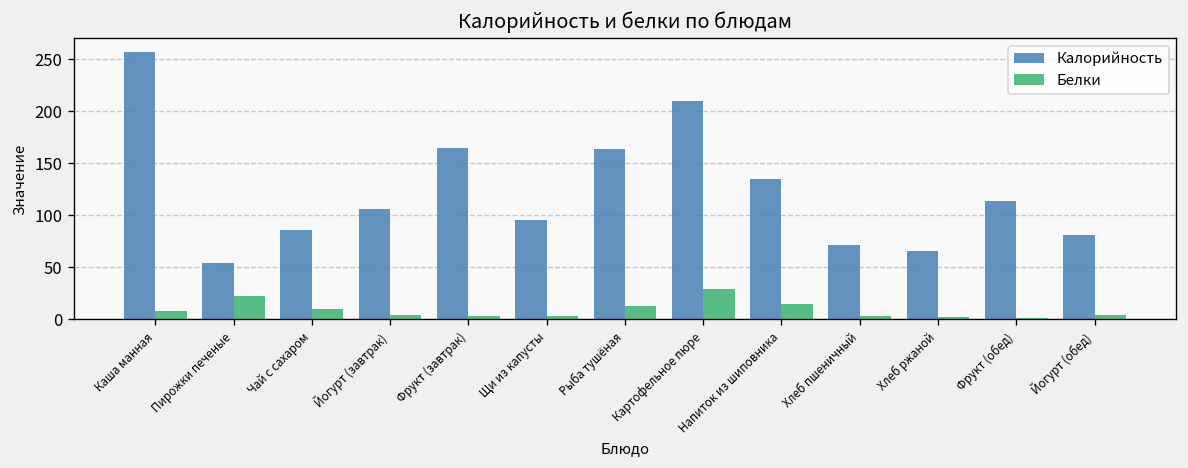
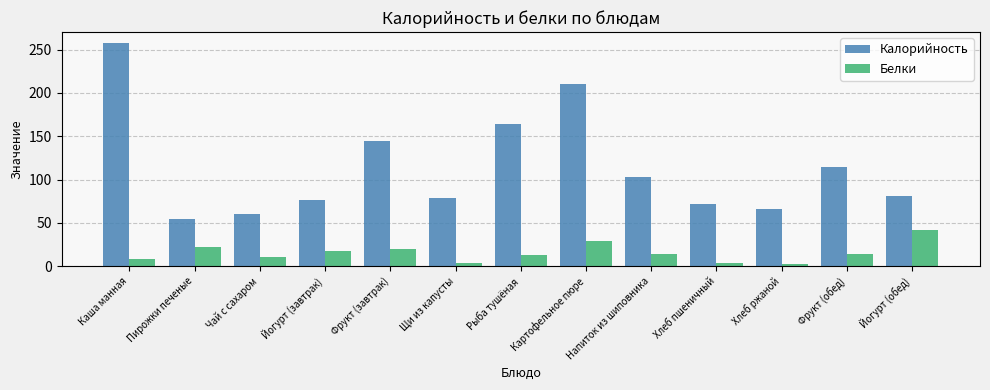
  {
    "Калорийность": {
      "Каша манная": 260,
      "Пирожки печеные": 50,
-     "Чай с сахаром": 90,
-     "Йогурт (завтрак)": 110,
-     "Фрукт (завтрак)": 170,
-     "Щи из капусты": 100,
+     "Чай с сахаром": 60,
+     "Йогурт (завтрак)": 80,
+     "Фрукт (завтрак)": 150,
+     "Щи из капусты": 80,
      "Рыба тушёная": 160,
      "Картофельное пюре": 210,
-     "Напиток из шиповника": 140,
+     "Напиток из шиповника": 100,
      "Хлеб пшеничный": 70,
      "Хлеб ржаной": 70,
      "Фрукт (обед)": 110,
      "Йогурт (обед)": 80
    },
    "Белки": {
      "Каша манная": 10,
      "Пирожки печеные": 20,
      "Чай с сахаром": 10,
-     "Йогурт (завтрак)": 0,
-     "Фрукт (завтрак)": 0,
+     "Йогурт (завтрак)": 20,
+     "Фрукт (завтрак)": 20,
      "Щи из капусты": 0,
      "Рыба тушёная": 10,
      "Картофельное пюре": 30,
      "Напиток из шиповника": 10,
      "Хлеб пшеничный": 0,
-     "Фрукт (обед)": 0,
-     "Йогурт (обед)": 0
+     "Фрукт (обед)": 10,
+     "Йогурт (обед)": 40
    }
  }
